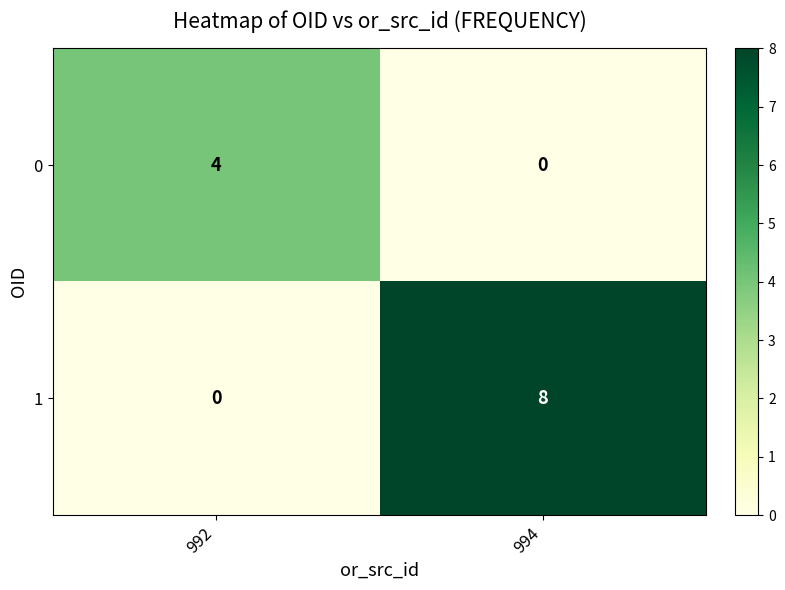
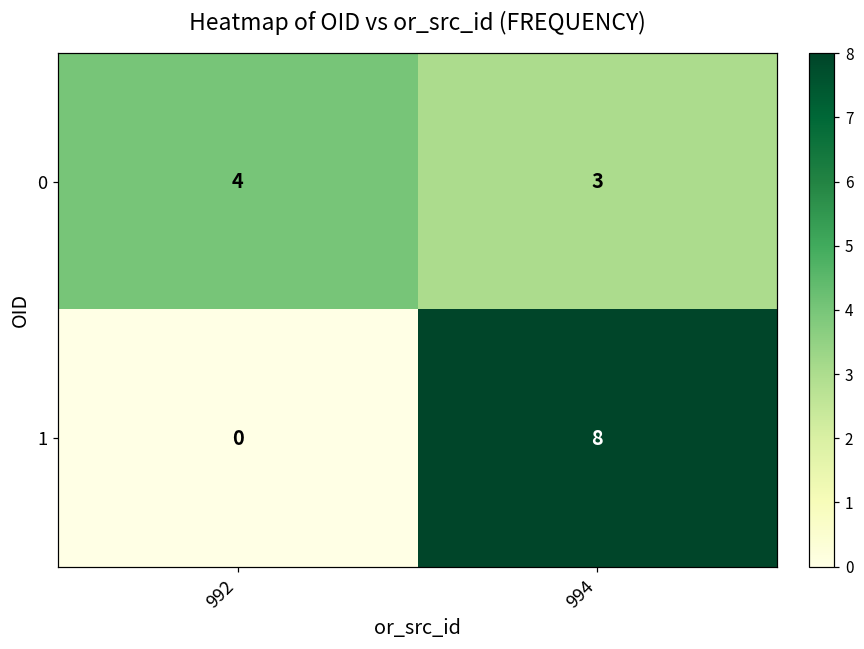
  {
    "0": {
      "992": 4,
-     "994": 0
+     "994": 3
    },
    "1": {
      "992": 0,
      "994": 8
    }
  }
